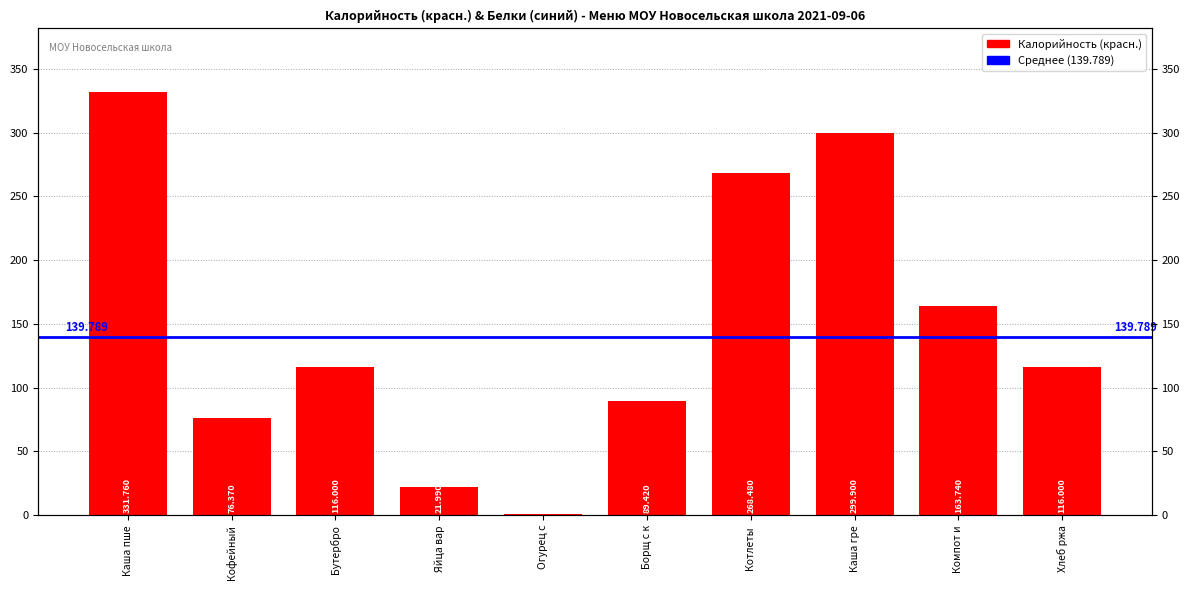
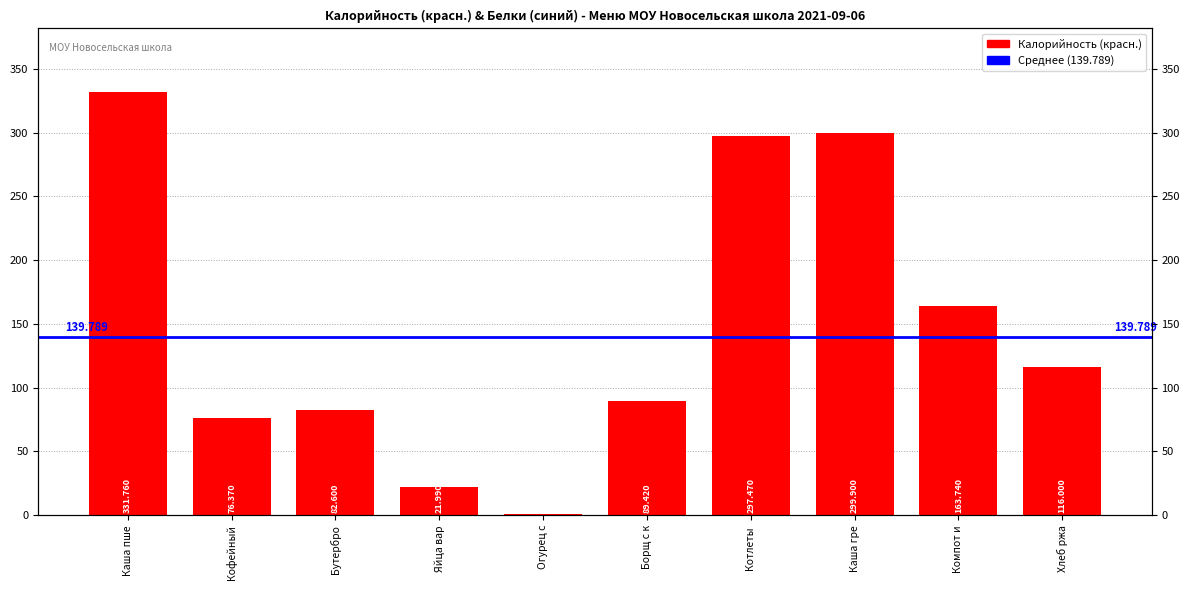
  {
    "Каша пше": 331.760,
    "Кофейный": 76.370,
-   "Бутербро": 116.000,
+   "Бутербро": 82.600,
    "Яйца вар": 21.990,
    "Борщ с к": 89.420,
-   "Котлеты": 268.480,
+   "Котлеты": 297.470,
    "Каша гре": 299.900,
    "Компот и": 163.740,
    "Хлеб ржа": 116.000
  }
